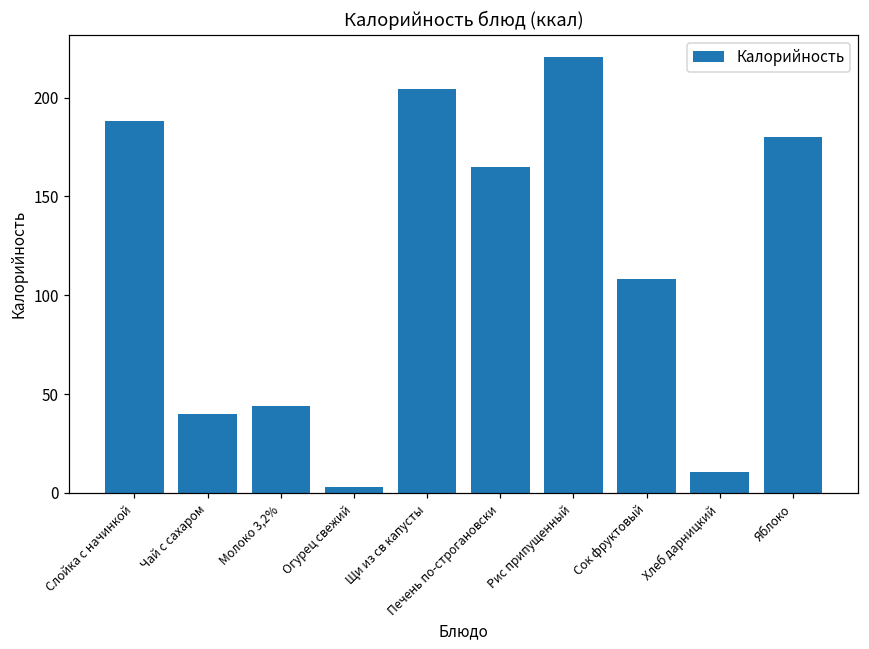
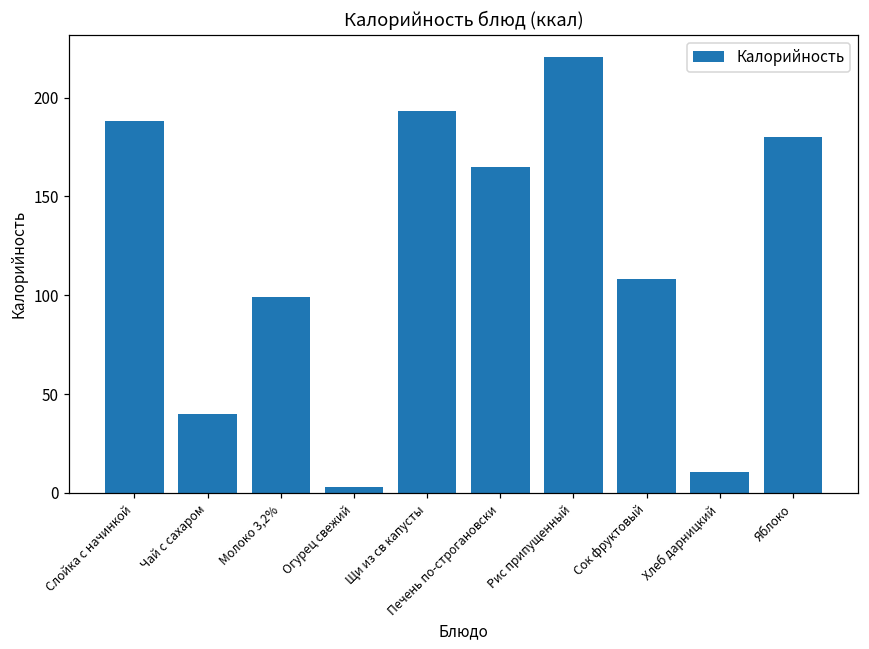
  {
    "Слойка с начинкой": 188,
    "Чай с сахаром": 40,
-   "Молоко 3,2%": 44,
+   "Молоко 3,2%": 99,
    "Огурец свежий": 3,
-   "Щи из св капусты": 204,
+   "Щи из св капусты": 193,
    "Печень по-строгановски": 165,
    "Рис припущенный": 221,
    "Сок фруктовый": 108,
    "Хлеб дарницкий": 10,
    "Яблоко": 180
  }
